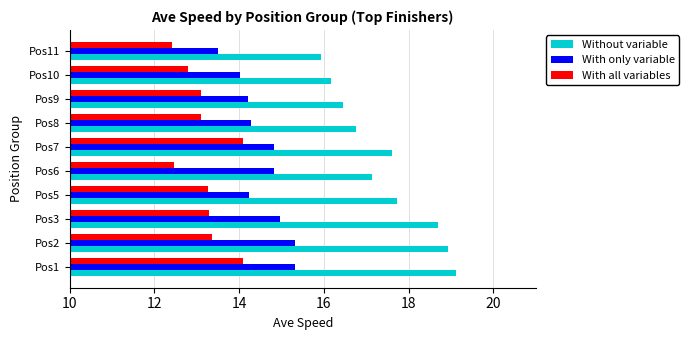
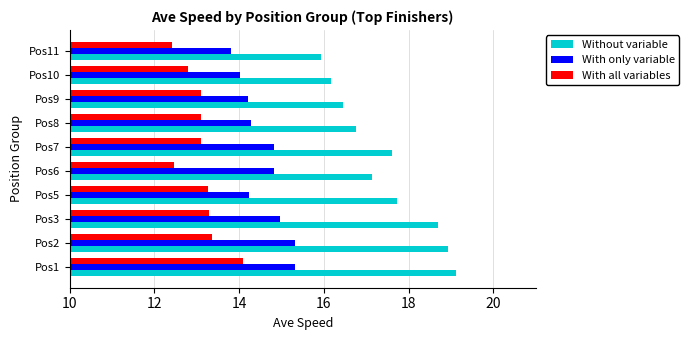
  {
    "Without variable": {
      "Pos11": 15.9,
      "Pos10": 16.2,
      "Pos9": 16.5,
      "Pos8": 16.8,
      "Pos7": 17.6,
      "Pos6": 17.1,
      "Pos5": 17.7,
      "Pos3": 18.7,
      "Pos2": 18.9,
      "Pos1": 19.1
    },
    "With only variable": {
-     "Pos11": 13.5,
+     "Pos11": 13.8,
      "Pos10": 14.0,
      "Pos9": 14.2,
      "Pos8": 14.3,
      "Pos7": 14.8,
      "Pos6": 14.8,
      "Pos5": 14.2,
      "Pos3": 15.0,
      "Pos2": 15.3,
      "Pos1": 15.3
    },
    "With all variables": {
      "Pos11": 12.4,
      "Pos10": 12.8,
      "Pos9": 13.1,
      "Pos8": 13.1,
-     "Pos7": 14.1,
+     "Pos7": 13.1,
      "Pos6": 12.5,
      "Pos5": 13.3,
      "Pos3": 13.3,
      "Pos2": 13.4,
      "Pos1": 14.1
    }
  }
